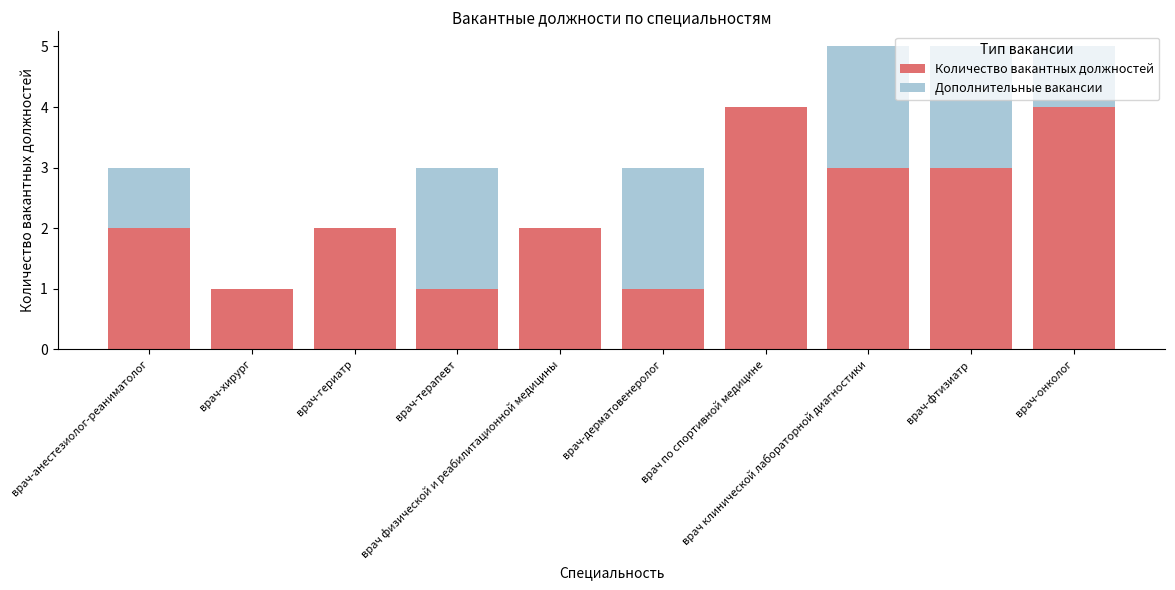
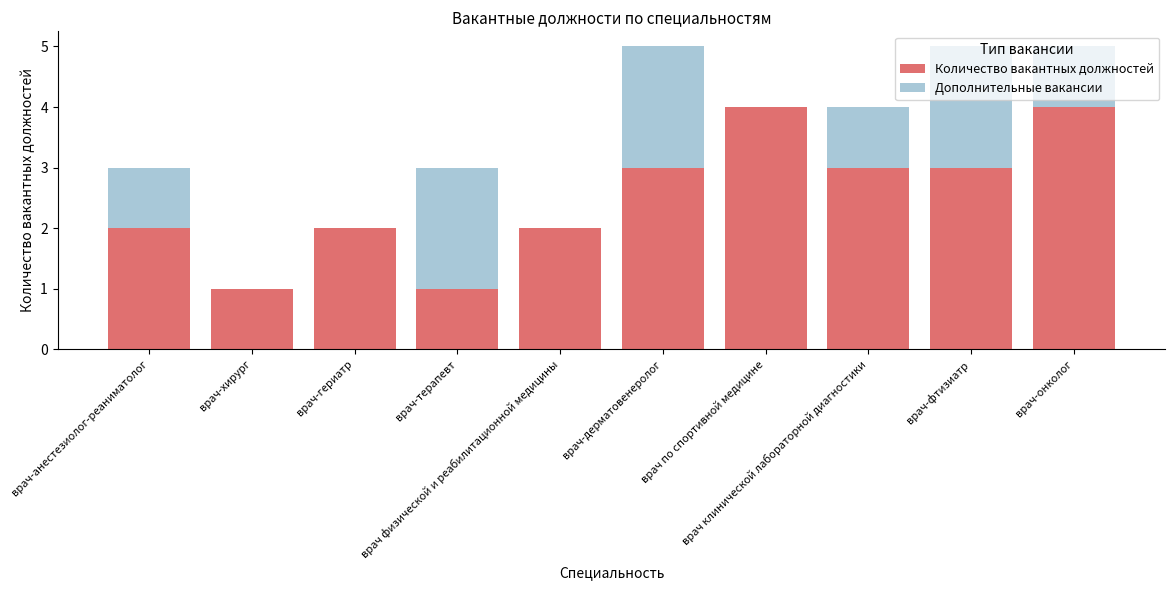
  {
    "Количество вакантных должностей": {
      "врач-анестезиолог-реаниматолог": 2,
      "врач-хирург": 1,
      "врач-гериатр": 2,
      "врач-терапевт": 1,
      "врач физической и реабилитационной медицины": 2,
-     "врач-дерматовенеролог": 1,
+     "врач-дерматовенеролог": 3,
      "врач по спортивной медицине": 4,
      "врач клинической лабораторной диагностики": 3,
      "врач-фтизиатр": 3,
      "врач-онколог": 4
    },
    "Дополнительные вакансии": {
      "врач-анестезиолог-реаниматолог": 1,
      "врач-хирург": 0,
      "врач-гериатр": 0,
      "врач-терапевт": 2,
      "врач физической и реабилитационной медицины": 0,
      "врач-дерматовенеролог": 2,
      "врач по спортивной медицине": 0,
-     "врач клинической лабораторной диагностики": 2
+     "врач клинической лабораторной диагностики": 1
    }
  }
